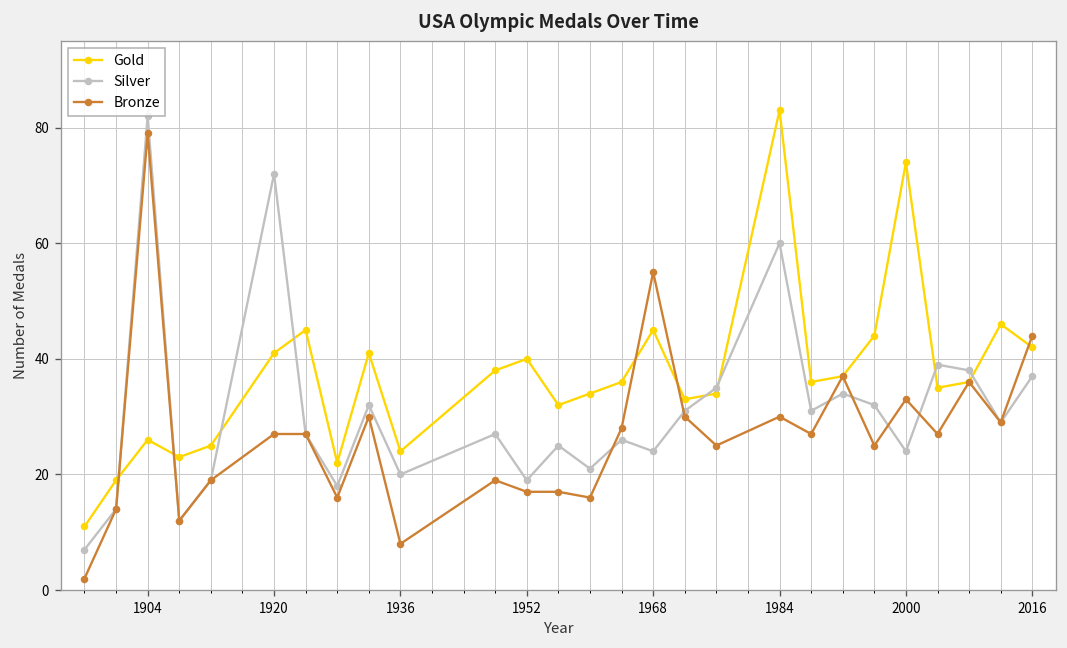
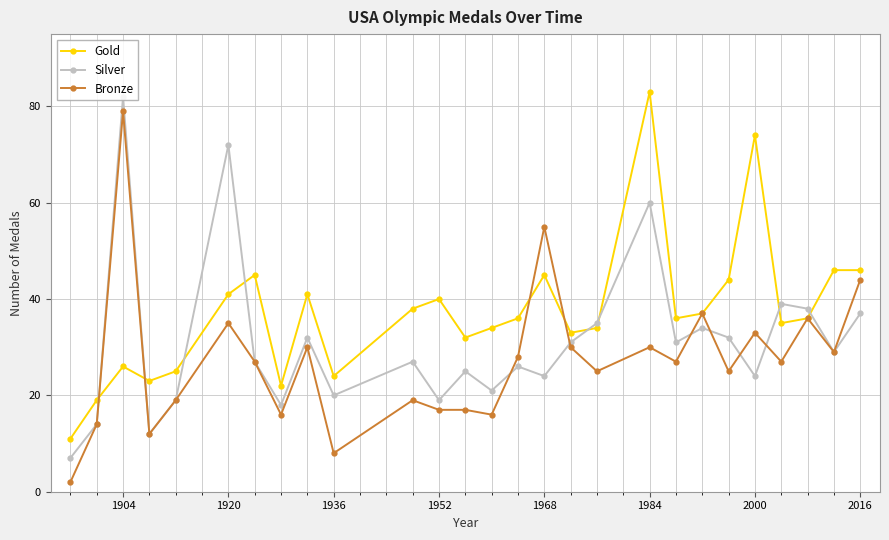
  {
    "Gold": {
      "1904": 26,
      "1920": 41,
      "1936": 24,
      "1952": 40,
      "1968": 45,
      "1984": 83,
      "2000": 74,
-     "2016": 42
+     "2016": 46
    },
    "Silver": {
      "1920": 72,
      "1936": 20,
      "1952": 19,
      "1968": 24,
      "1984": 60,
      "2000": 24,
      "2016": 37
    },
    "Bronze": {
      "1904": 79,
-     "1920": 27,
+     "1920": 35,
      "1936": 8,
      "1952": 17,
      "1968": 55,
      "1984": 30,
      "2000": 33,
      "2016": 44
    }
  }
